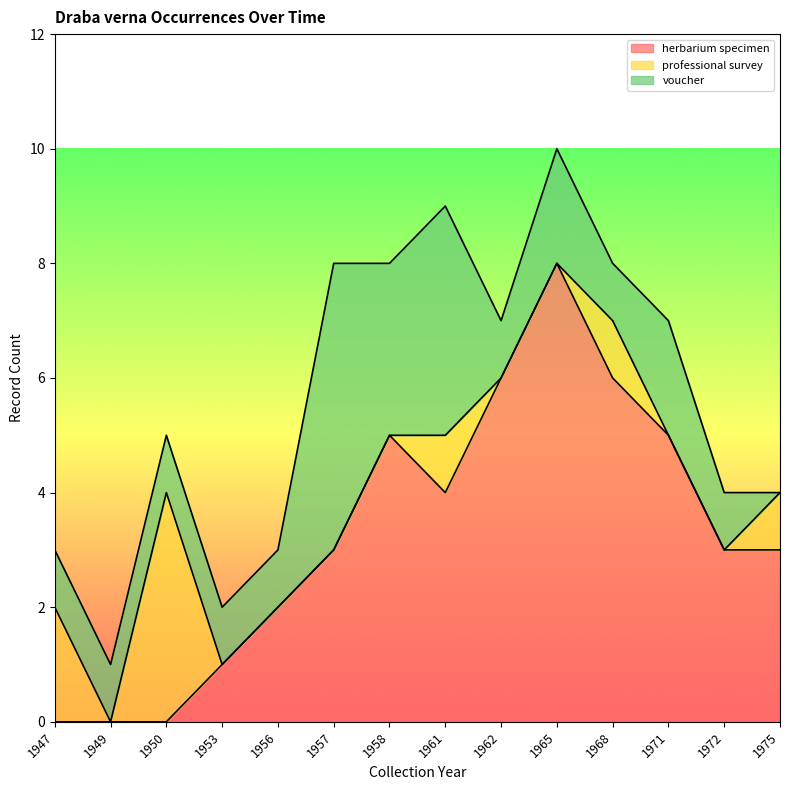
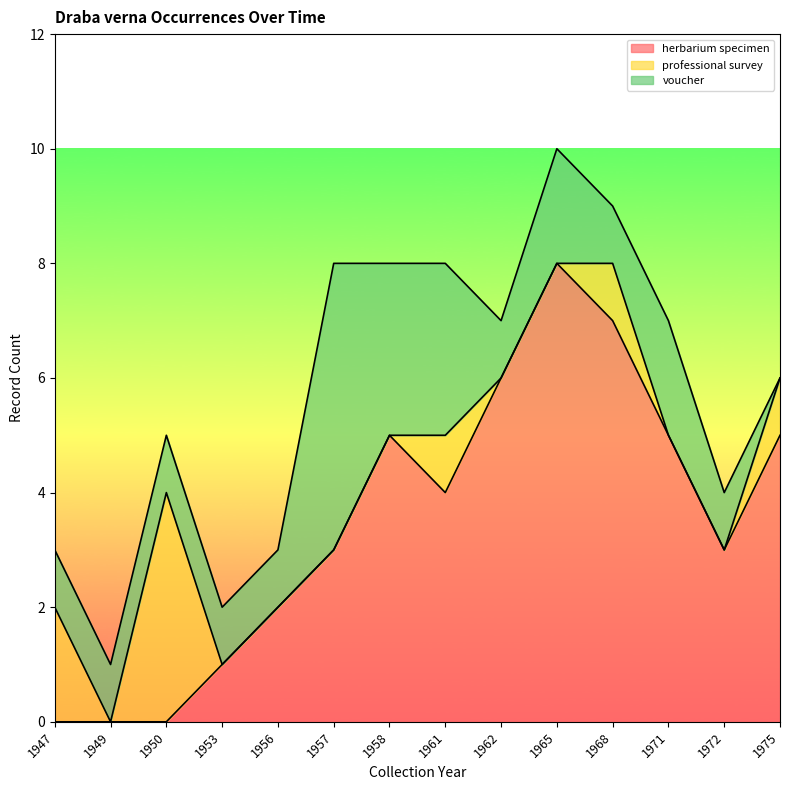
  {
    "herbarium specimen": {
      "1947": 0,
      "1950": 0,
      "1961": 4,
-     "1968": 6,
-     "1975": 3
+     "1968": 7,
+     "1975": 5
    },
    "professional survey": {
      "1947": 2,
      "1950": 4,
      "1961": 5
    },
    "voucher": {
      "1947": 1,
      "1949": 1,
      "1950": 1,
      "1953": 1,
      "1956": 1,
      "1957": 5,
      "1958": 3,
-     "1961": 4,
+     "1961": 3,
      "1962": 1,
      "1965": 2,
      "1968": 1,
      "1971": 2,
      "1972": 1
    }
  }
